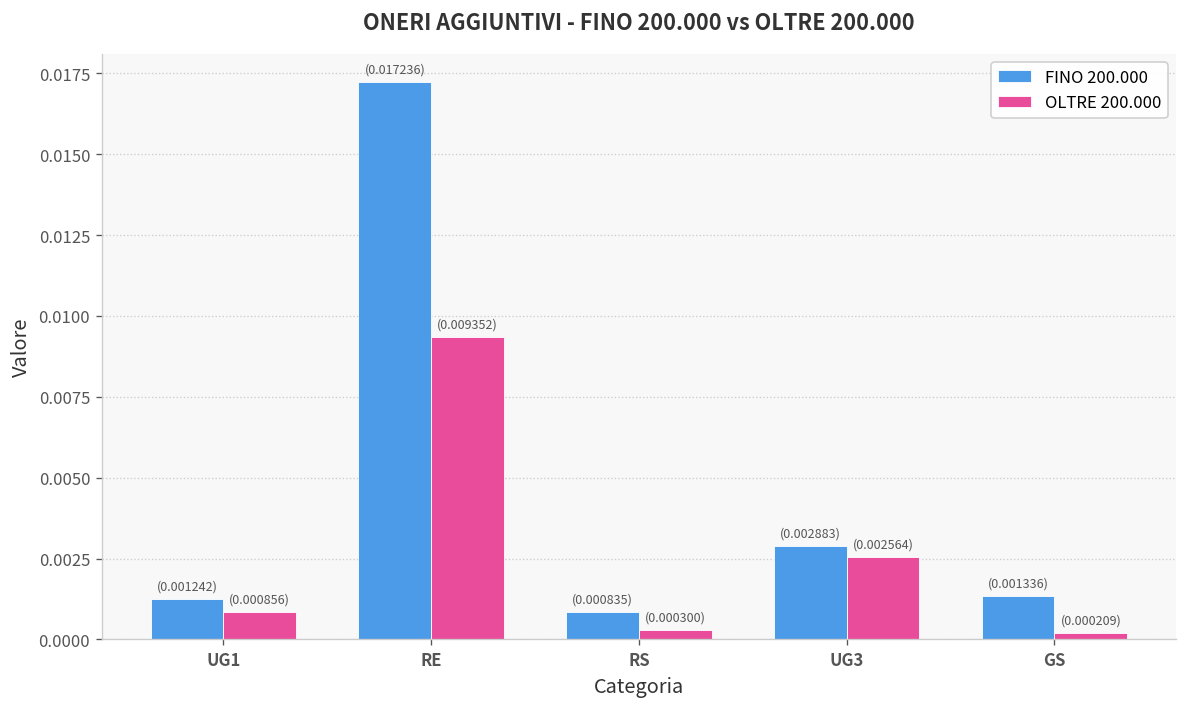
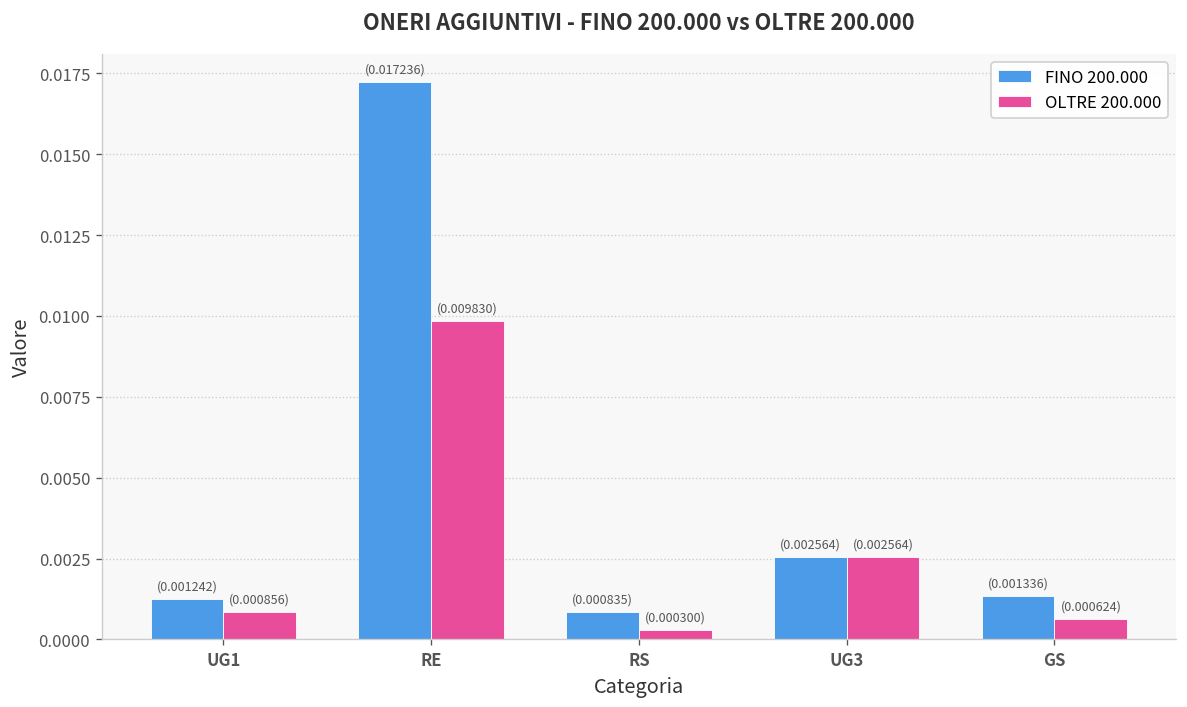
  {
    "FINO 200.000": {
      "UG1": "(0.001242)",
      "RE": "(0.017236)",
      "RS": "(0.000835)",
-     "UG3": "(0.002883)",
+     "UG3": "(0.002564)",
      "GS": "(0.001336)"
    },
    "OLTRE 200.000": {
      "UG1": "(0.000856)",
-     "RE": "(0.009352)",
+     "RE": "(0.009830)",
      "RS": "(0.000300)",
      "UG3": "(0.002564)",
-     "GS": "(0.000209)"
+     "GS": "(0.000624)"
    }
  }
